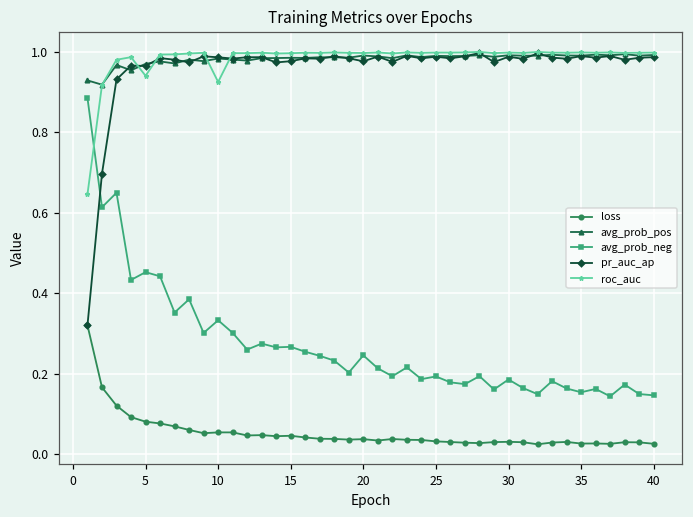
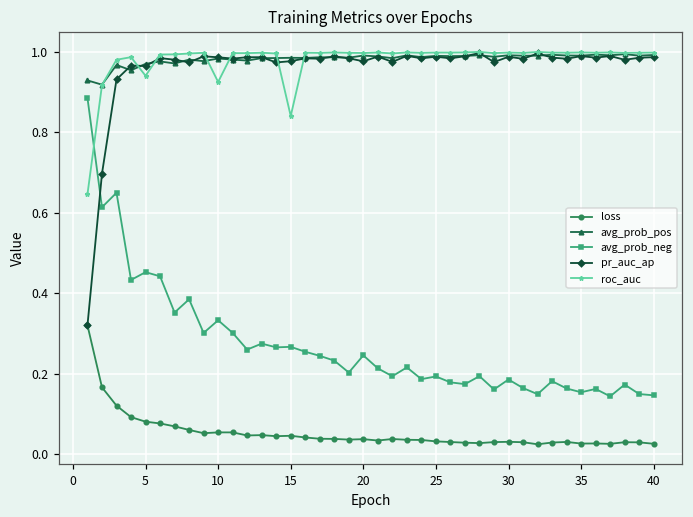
  {
    "roc_auc": {
      "5": 0.94,
      "10": 0.92,
-     "15": 1.00,
+     "15": 0.84,
      "25": 1.00,
      "35": 1.00
    }
  }
